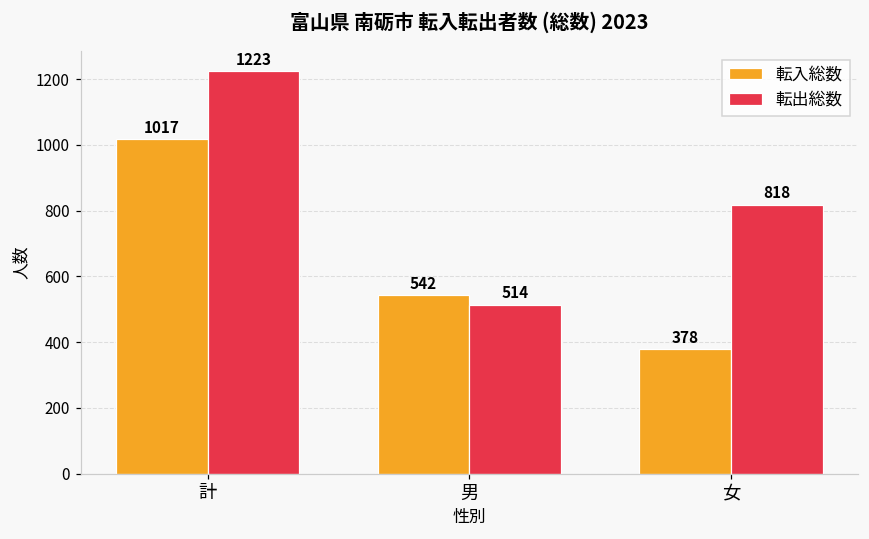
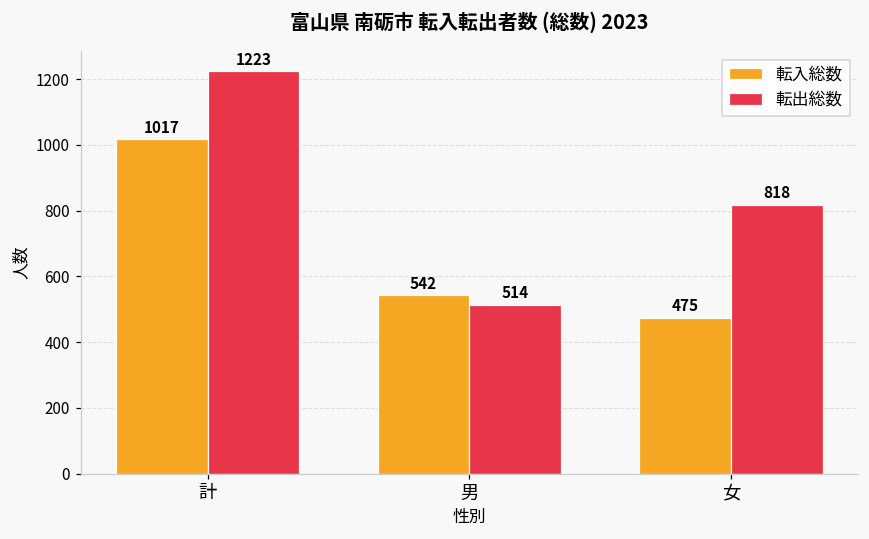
  {
    "転入総数": {
      "計": 1017,
      "男": 542,
-     "女": 378
+     "女": 475
    },
    "転出総数": {
      "計": 1223,
      "男": 514,
      "女": 818
    }
  }
